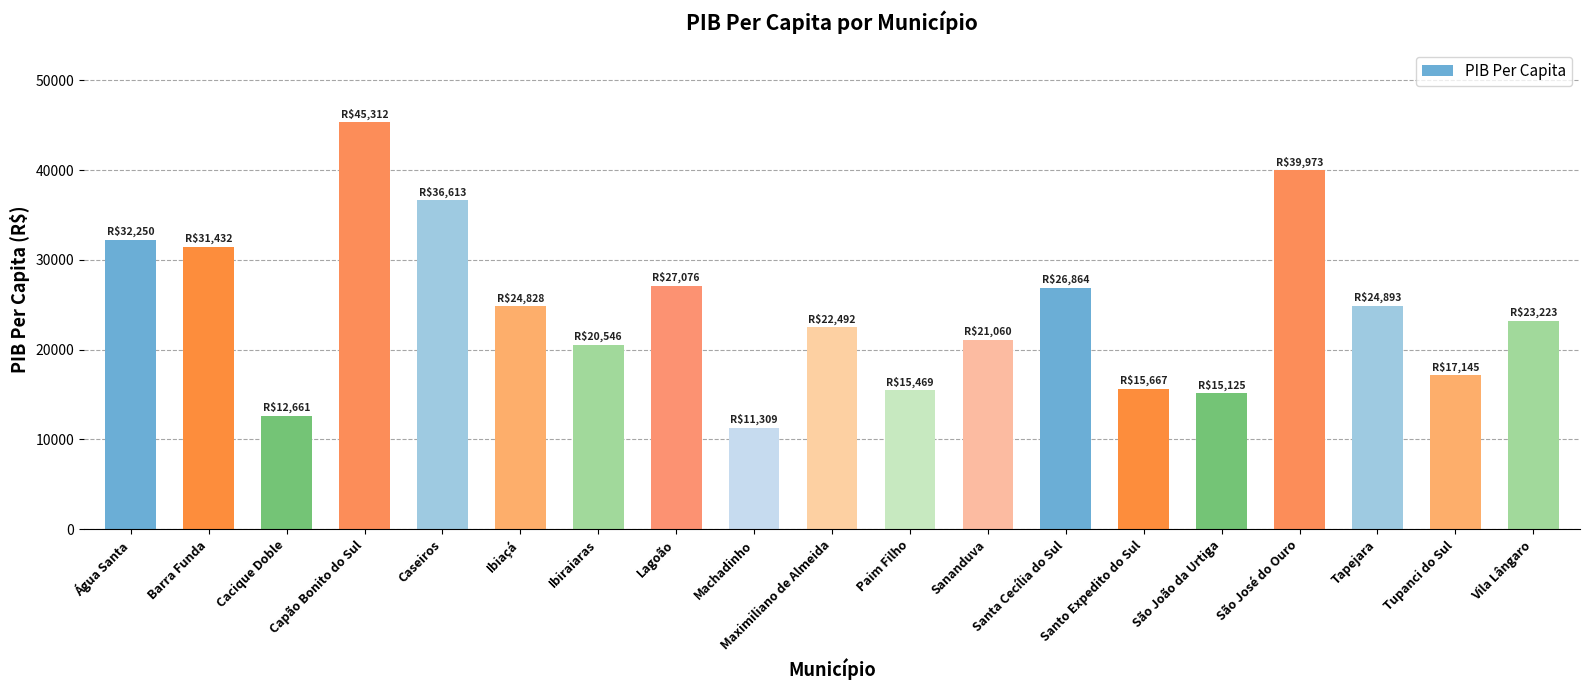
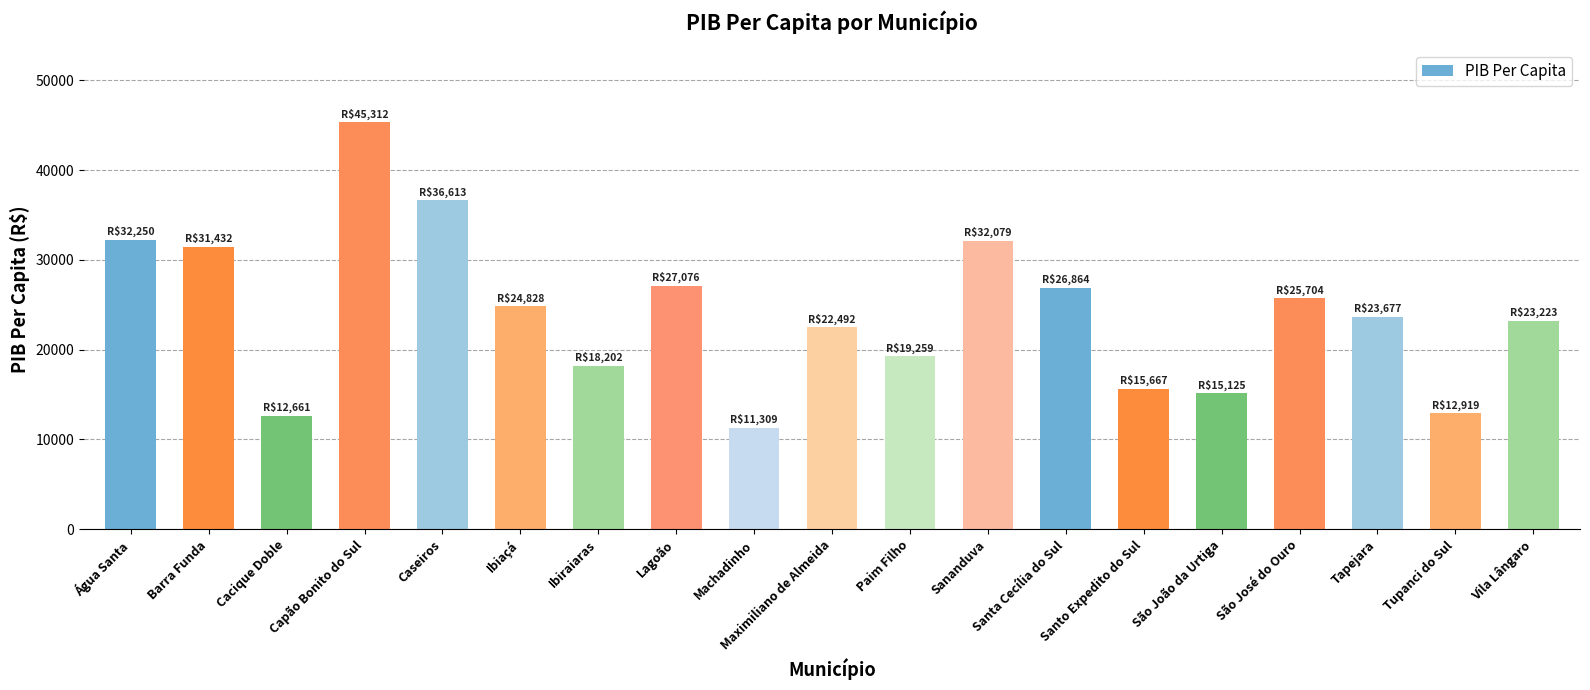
  {
    "Água Santa": "$32,250",
    "Barra Funda": "$31,432",
    "Cacique Doble": "$12,661",
    "Capão Bonito do Sul": "$45,312",
    "Caseiros": "$36,613",
    "Ibiaçá": "$24,828",
-   "Ibiraiaras": "$20,546",
+   "Ibiraiaras": "$18,202",
    "Lagoão": "$27,076",
    "Machadinho": "$11,309",
    "Maximiliano de Almeida": "$22,492",
-   "Paim Filho": "$15,469",
-   "Sananduva": "$21,060",
+   "Paim Filho": "$19,259",
+   "Sananduva": "$32,079",
    "Santa Cecília do Sul": "$26,864",
    "Santo Expedito do Sul": "$15,667",
    "São João da Urtiga": "$15,125",
-   "São José do Ouro": "$39,973",
-   "Tapejara": "$24,893",
-   "Tupanci do Sul": "$17,145",
+   "São José do Ouro": "$25,704",
+   "Tapejara": "$23,677",
+   "Tupanci do Sul": "$12,919",
    "Vila Lângaro": "$23,223"
  }
